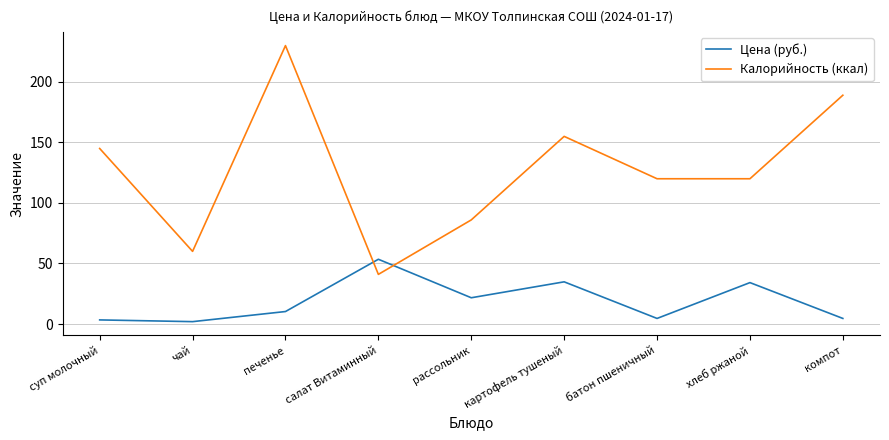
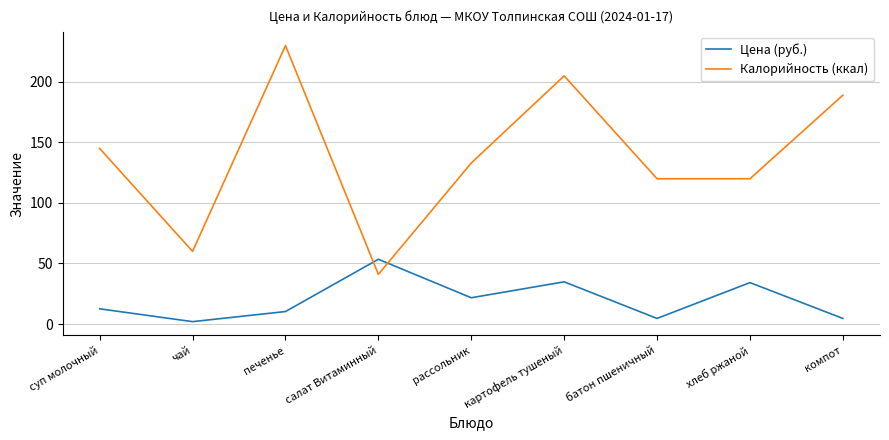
  {
    "Цена (руб.)": {
-     "суп молочный": 3,
+     "суп молочный": 13,
      "чай": 2,
      "печенье": 10,
      "салат Витаминный": 53,
      "рассольник": 22,
      "картофель тушеный": 35,
      "батон пшеничный": 5,
      "хлеб ржаной": 34,
      "компот": 5
    },
    "Калорийность (ккал)": {
      "суп молочный": 145,
      "чай": 60,
      "печенье": 230,
      "салат Витаминный": 41,
-     "рассольник": 86,
-     "картофель тушеный": 155,
+     "рассольник": 133,
+     "картофель тушеный": 205,
      "батон пшеничный": 120,
      "хлеб ржаной": 120,
      "компот": 189
    }
  }
